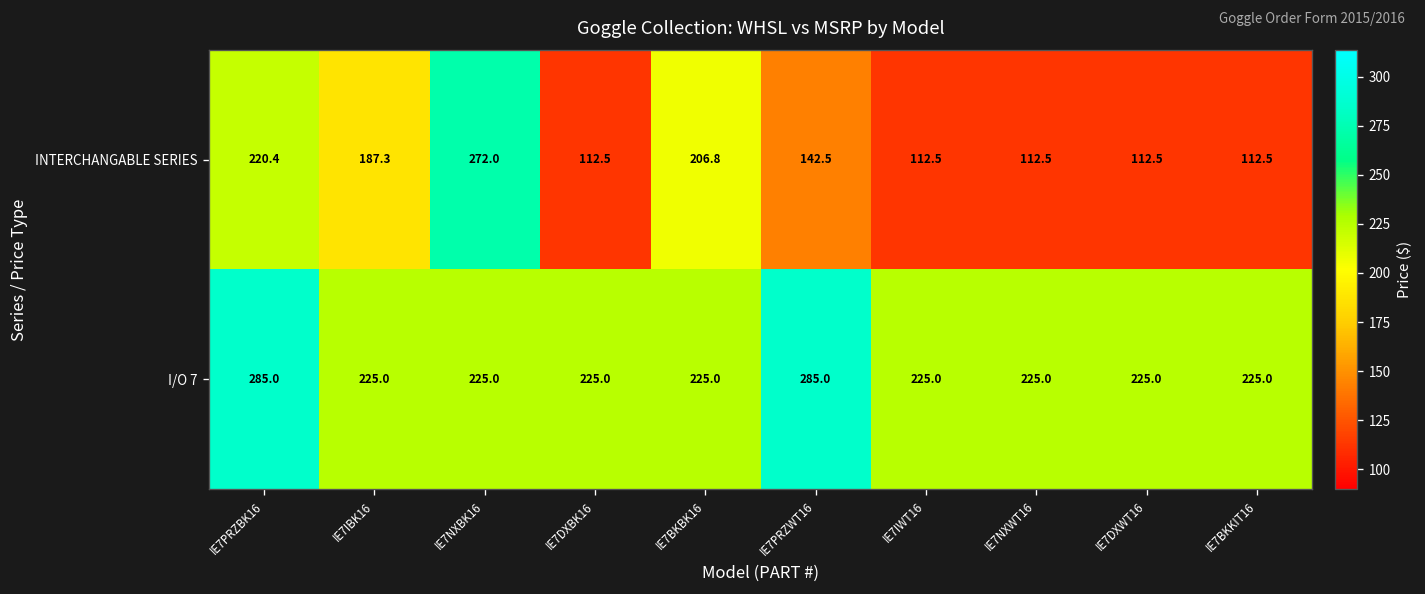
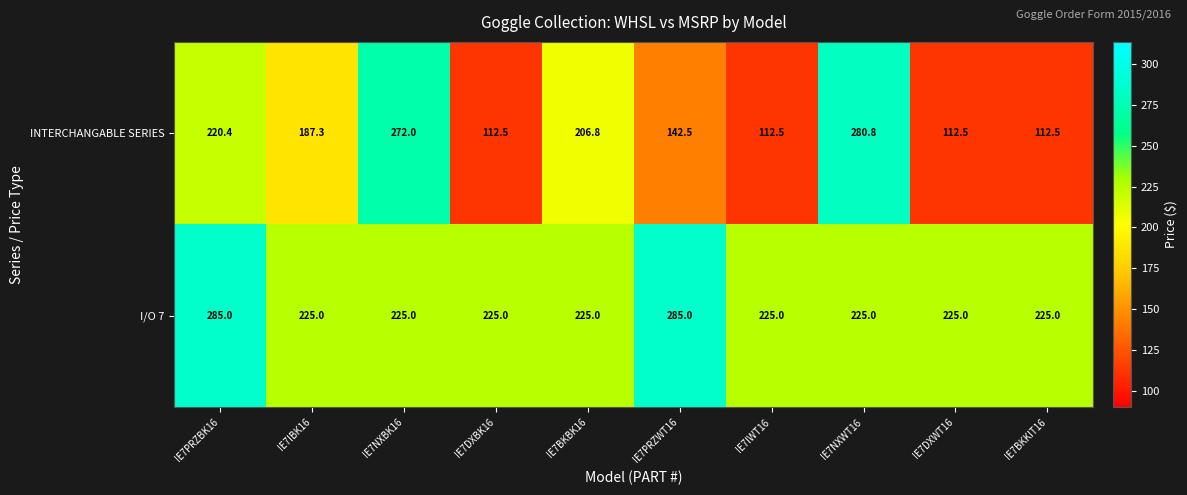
  {
    "INTERCHANGABLE SERIES": {
      "IE7PRZBK16": 220.4,
      "IE7IBK16": 187.3,
      "IE7NXBK16": 272.0,
      "IE7DXBK16": 112.5,
      "IE7BKBK16": 206.8,
      "IE7PRZWT16": 142.5,
      "IE7IWT16": 112.5,
-     "IE7NXWT16": 112.5,
+     "IE7NXWT16": 280.8,
      "IE7DXWT16": 112.5,
      "IE7BKKIT16": 112.5
    },
    "I/O 7": {
      "IE7PRZBK16": 285.0,
      "IE7IBK16": 225.0,
      "IE7NXBK16": 225.0,
      "IE7DXBK16": 225.0,
      "IE7BKBK16": 225.0,
      "IE7PRZWT16": 285.0,
      "IE7IWT16": 225.0,
      "IE7NXWT16": 225.0,
      "IE7DXWT16": 225.0,
      "IE7BKKIT16": 225.0
    }
  }
